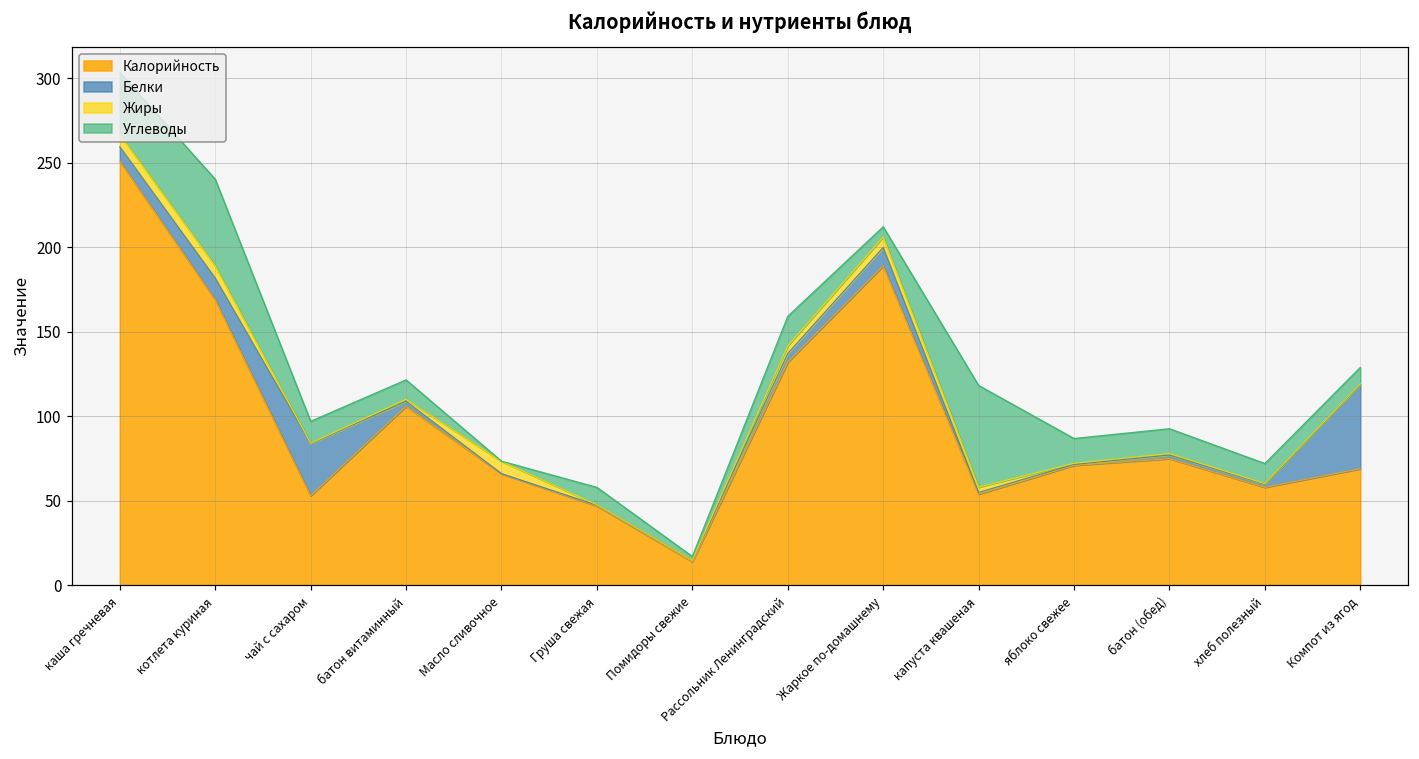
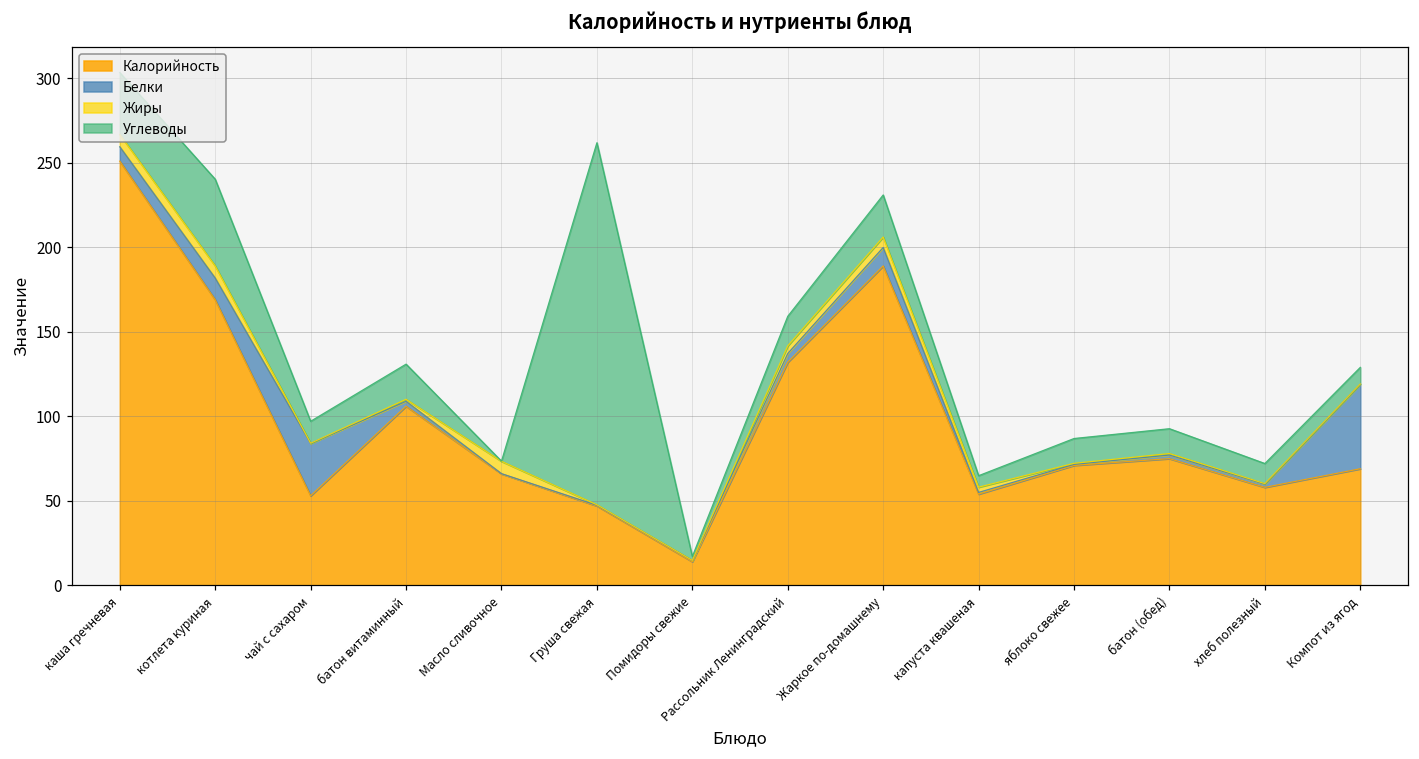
  {
    "Белки": {
      "каша гречневая": 9,
      "котлета куриная": 13,
      "Рассольник Ленинградский": 5,
      "Жаркое по-домашнему": 11
    },
    "Углеводы": {
      "котлета куриная": 51,
      "чай с сахаром": 13,
-     "батон витаминный": 12,
-     "Груша свежая": 10,
+     "батон витаминный": 21,
+     "Груша свежая": 214,
      "Помидоры свежие": 2,
      "Рассольник Ленинградский": 18,
-     "Жаркое по-домашнему": 6,
-     "капуста квашеная": 60,
+     "Жаркое по-домашнему": 25,
+     "капуста квашеная": 7,
      "яблоко свежее": 15,
      "батон (обед)": 15,
      "хлеб полезный": 12,
      "Компот из ягод": 10
    }
  }
